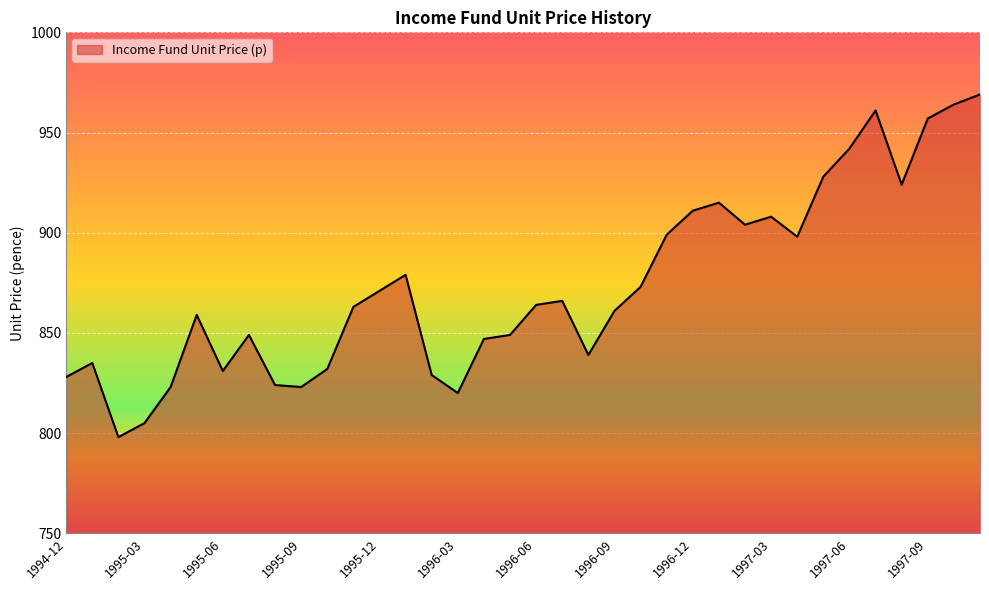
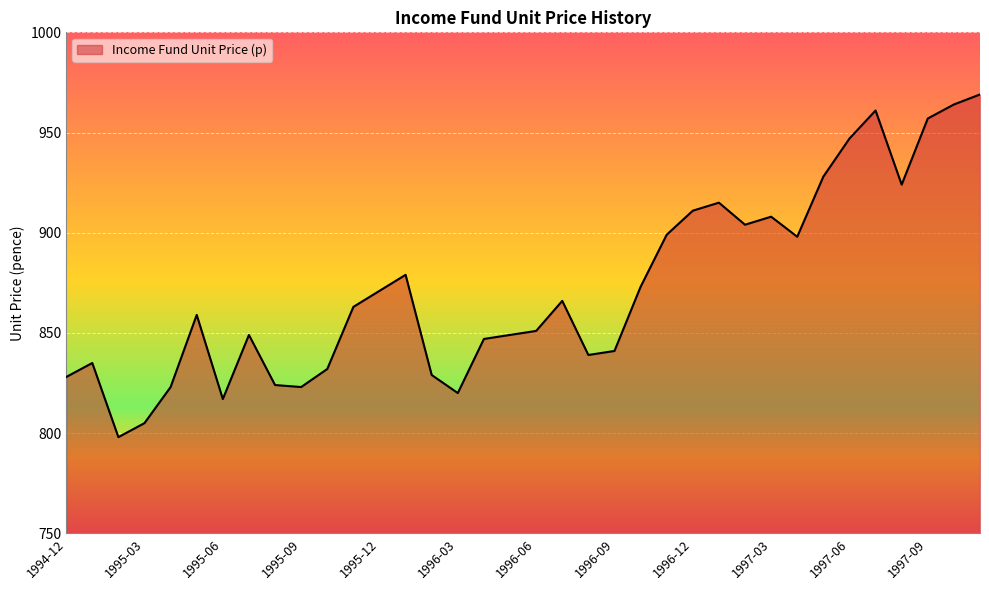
  {
    "1994-12": 828,
    "1995-03": 805,
-   "1995-06": 831,
+   "1995-06": 817,
    "1995-09": 823,
    "1995-12": 871,
    "1996-03": 820,
-   "1996-06": 864,
-   "1996-09": 861,
+   "1996-06": 851,
+   "1996-09": 841,
    "1996-12": 911,
    "1997-03": 908,
-   "1997-06": 942,
+   "1997-06": 947,
    "1997-09": 957
  }
